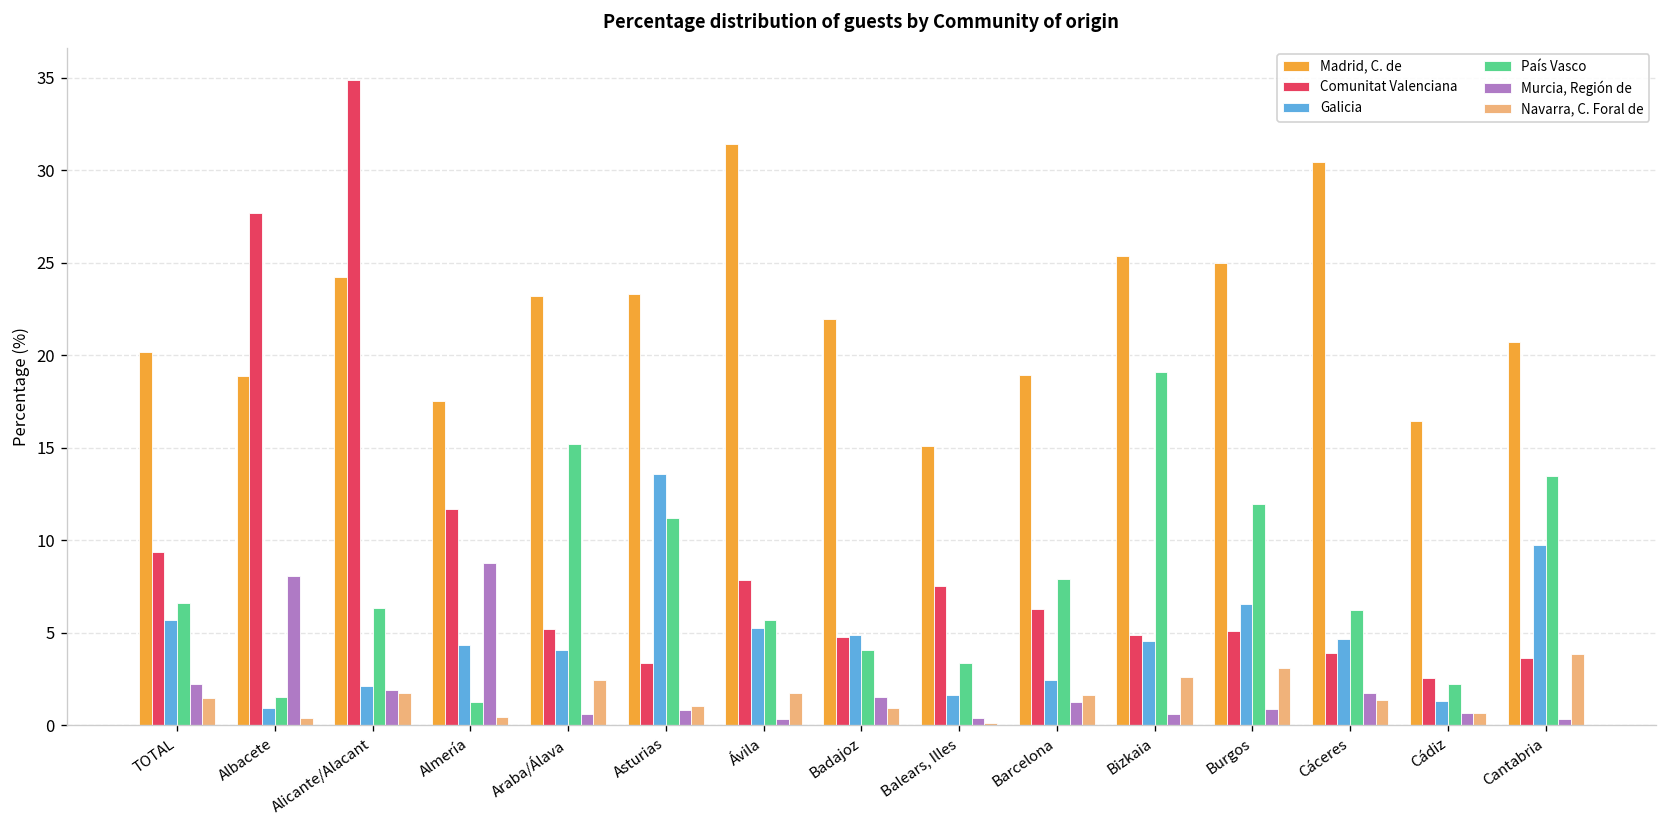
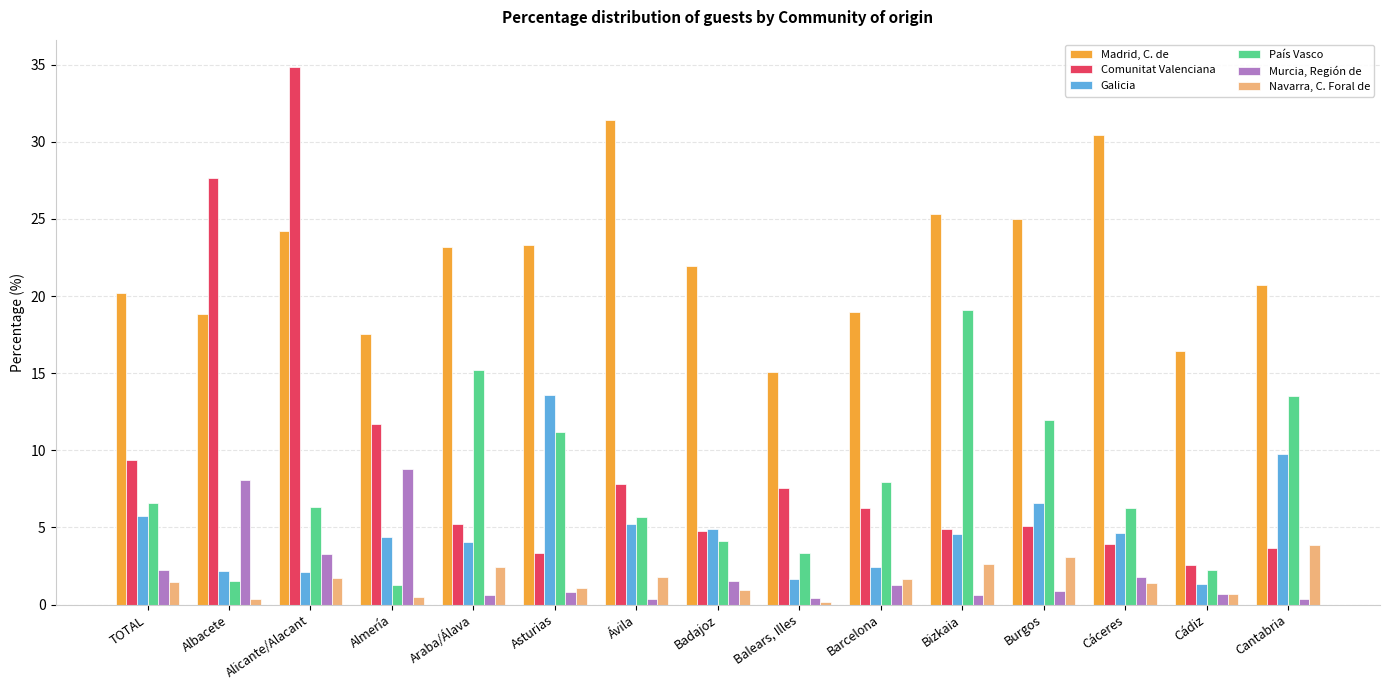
  {
    "Madrid, C. de": {
      "TOTAL": 20.2,
      "Albacete": 18.9,
      "Alicante/Alacant": 24.2,
      "Almería": 17.5,
      "Araba/Álava": 23.2,
      "Asturias": 23.3,
      "Ávila": 31.4,
      "Badajoz": 22.0,
      "Balears, Illes": 15.1,
      "Barcelona": 19.0,
      "Bizkaia": 25.3,
      "Burgos": 25.0,
      "Cáceres": 30.4,
      "Cádiz": 16.4,
      "Cantabria": 20.7
    },
    "Comunitat Valenciana": {
      "TOTAL": 9.4,
      "Albacete": 27.7,
      "Alicante/Alacant": 34.9,
      "Almería": 11.7,
      "Araba/Álava": 5.2,
      "Asturias": 3.4,
      "Ávila": 7.8,
      "Badajoz": 4.8,
      "Balears, Illes": 7.5,
      "Barcelona": 6.3,
      "Bizkaia": 4.9,
      "Burgos": 5.1,
      "Cáceres": 3.9,
      "Cádiz": 2.6,
      "Cantabria": 3.7
    },
    "Galicia": {
      "TOTAL": 5.7,
-     "Albacete": 0.9,
+     "Albacete": 2.2,
      "Alicante/Alacant": 2.1,
      "Almería": 4.4,
      "Araba/Álava": 4.1,
      "Asturias": 13.6,
      "Ávila": 5.3,
      "Badajoz": 4.9,
      "Balears, Illes": 1.7,
      "Barcelona": 2.5,
      "Bizkaia": 4.6,
      "Burgos": 6.6,
      "Cáceres": 4.7,
      "Cádiz": 1.3,
      "Cantabria": 9.8
    },
    "País Vasco": {
      "TOTAL": 6.6,
      "Albacete": 1.5,
      "Alicante/Alacant": 6.3,
      "Almería": 1.3,
      "Araba/Álava": 15.2,
      "Asturias": 11.2,
      "Ávila": 5.7,
      "Badajoz": 4.1,
      "Balears, Illes": 3.4,
      "Barcelona": 7.9,
      "Bizkaia": 19.1,
      "Burgos": 12.0,
      "Cáceres": 6.2,
      "Cádiz": 2.3,
      "Cantabria": 13.5
    },
    "Murcia, Región de": {
      "TOTAL": 2.3,
      "Albacete": 8.1,
-     "Alicante/Alacant": 1.9,
+     "Alicante/Alacant": 3.3,
      "Almería": 8.8,
      "Araba/Álava": 0.6,
      "Asturias": 0.8,
      "Ávila": 0.4,
      "Badajoz": 1.5,
      "Balears, Illes": 0.4,
      "Barcelona": 1.3,
      "Bizkaia": 0.6,
      "Burgos": 0.9,
      "Cáceres": 1.8,
      "Cádiz": 0.7,
      "Cantabria": 0.4
    },
    "Navarra, C. Foral de": {
      "TOTAL": 1.5,
      "Albacete": 0.4,
      "Alicante/Alacant": 1.7,
      "Almería": 0.5,
      "Araba/Álava": 2.5,
      "Asturias": 1.1,
      "Ávila": 1.8,
      "Badajoz": 0.9,
      "Barcelona": 1.6,
      "Bizkaia": 2.6,
      "Burgos": 3.1,
      "Cáceres": 1.4,
      "Cádiz": 0.7,
      "Cantabria": 3.9
    }
  }
